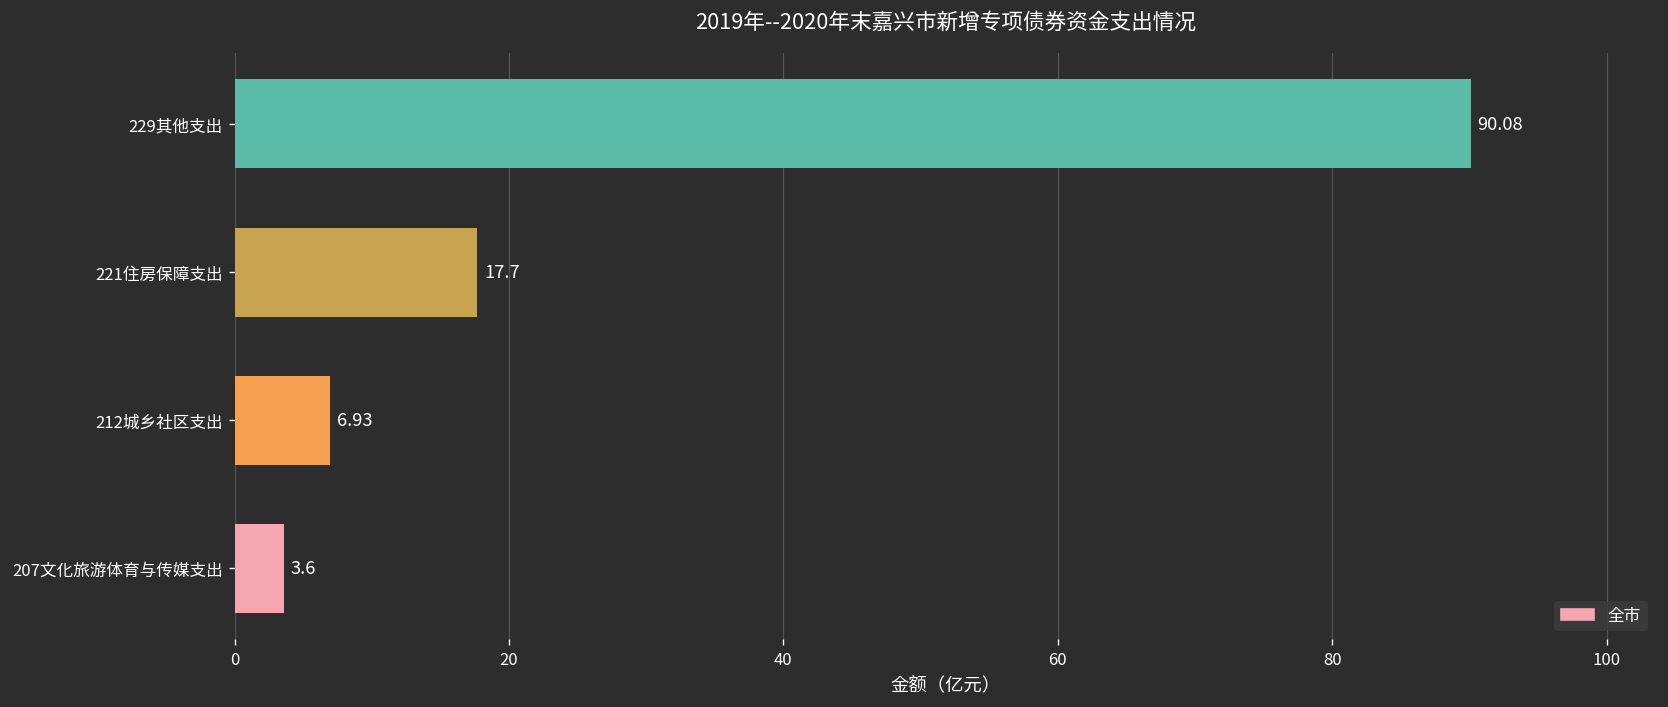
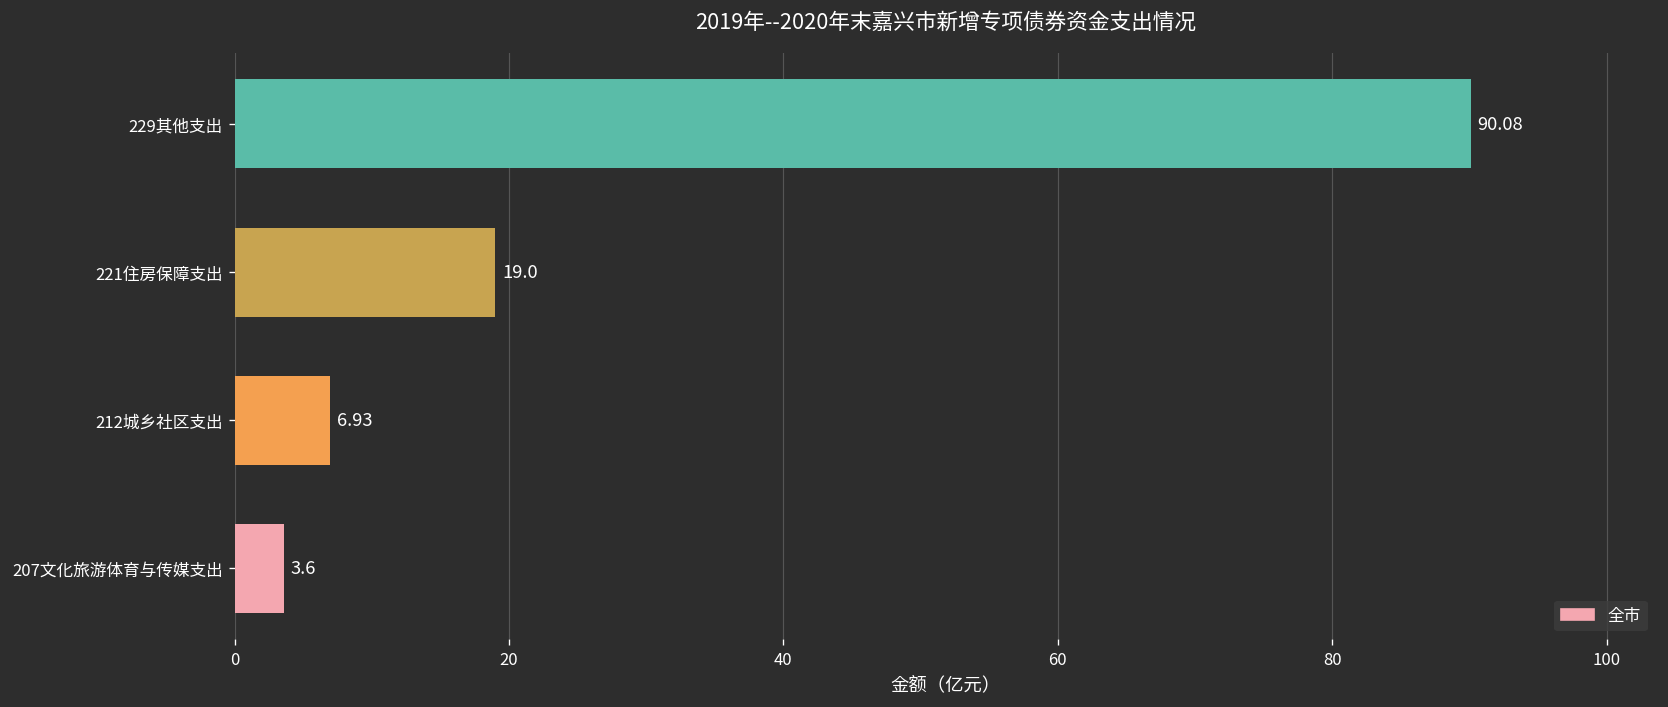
  {
    "229其他支出": 90.08,
-   "221住房保障支出": 17.7,
+   "221住房保障支出": 19.0,
    "212城乡社区支出": 6.93,
    "207文化旅游体育与传媒支出": 3.6
  }
